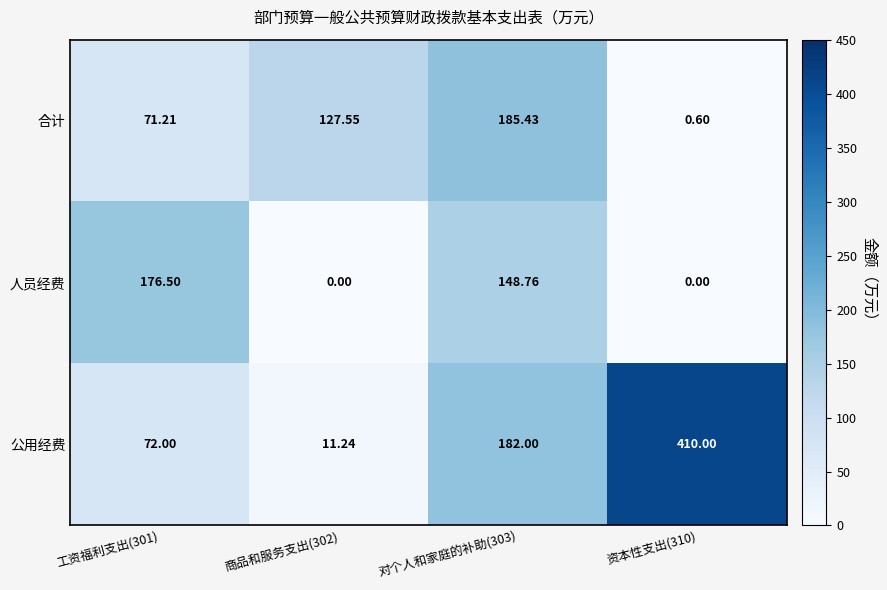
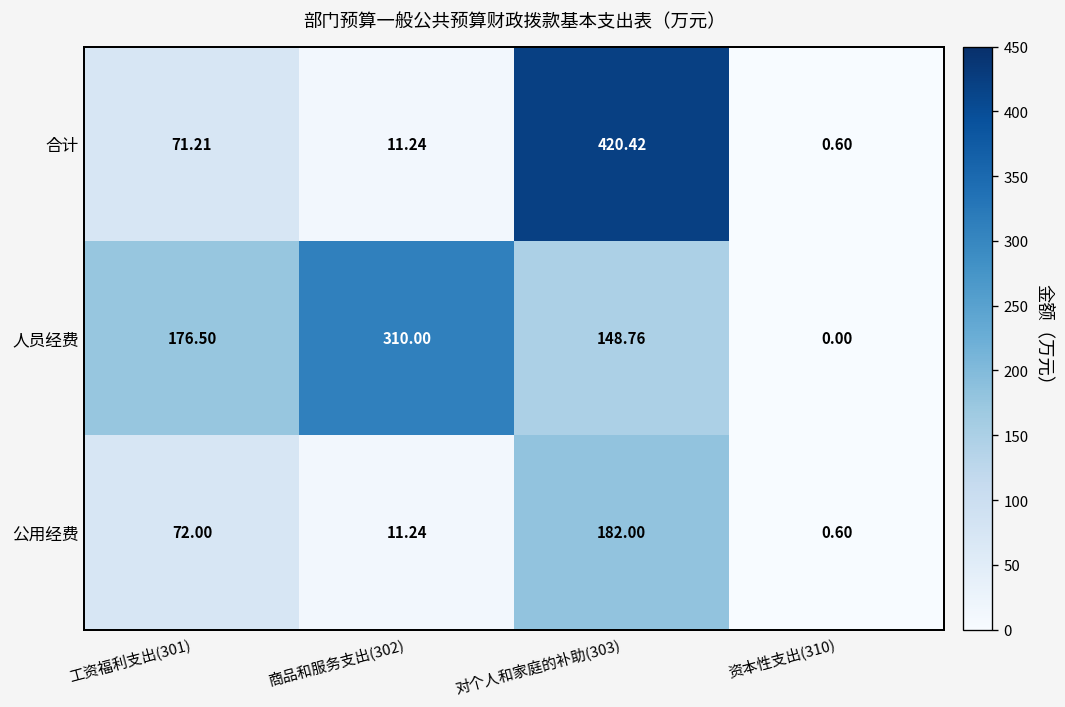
  {
    "合计": {
      "工资福利支出(301)": 71.21,
-     "商品和服务支出(302)": 127.55,
-     "对个人和家庭的补助(303)": 185.43,
+     "商品和服务支出(302)": 11.24,
+     "对个人和家庭的补助(303)": 420.42,
      "资本性支出(310)": 0.60
    },
    "人员经费": {
      "工资福利支出(301)": 176.50,
-     "商品和服务支出(302)": 0.00,
+     "商品和服务支出(302)": 310.00,
      "对个人和家庭的补助(303)": 148.76,
      "资本性支出(310)": 0.00
    },
    "公用经费": {
      "工资福利支出(301)": 72.00,
      "商品和服务支出(302)": 11.24,
      "对个人和家庭的补助(303)": 182.00,
-     "资本性支出(310)": 410.00
+     "资本性支出(310)": 0.60
    }
  }
